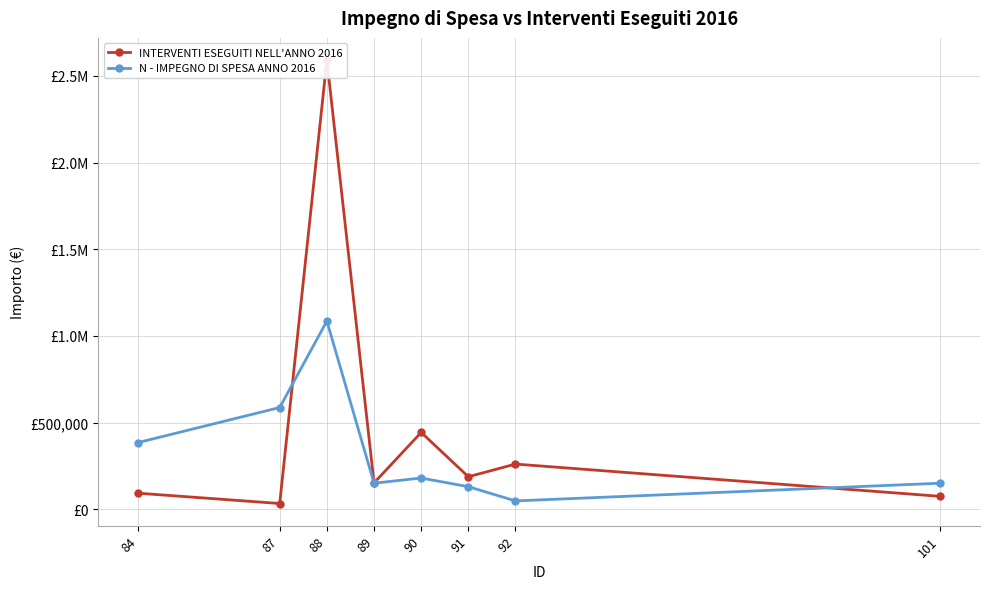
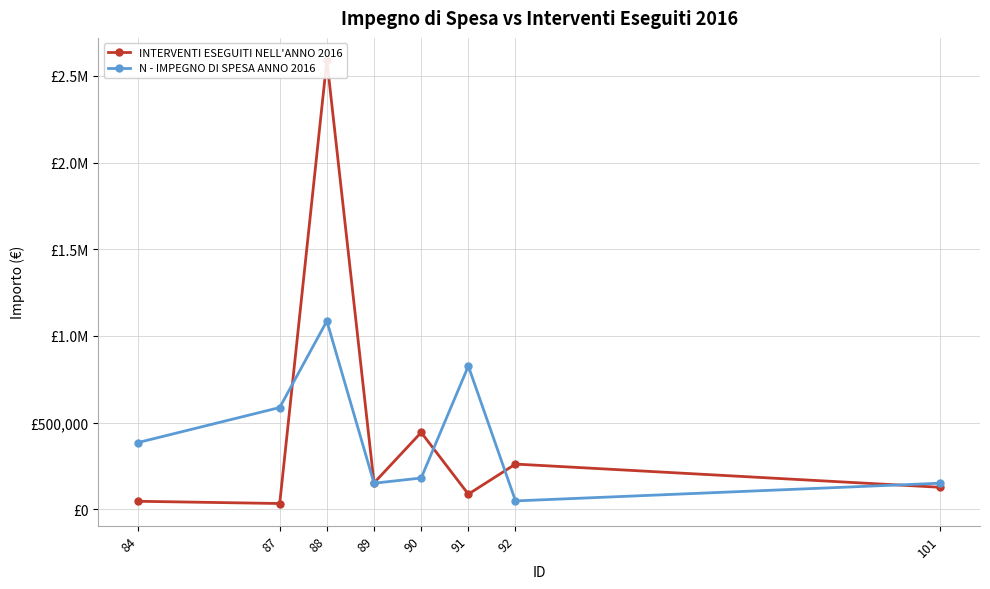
  {
    "INTERVENTI ESEGUITI NELL'ANNO 2016": {
-     "84": "£90,000",
+     "84": "£50,000",
      "87": "£30,000",
      "90": "£440,000",
-     "91": "£190,000",
+     "91": "£90,000",
      "92": "£260,000",
-     "101": "£70,000"
+     "101": "£130,000"
    },
    "N - IMPEGNO DI SPESA ANNO 2016": {
      "84": "£380,000",
      "87": "£590,000",
      "88": "£1,090,000",
      "90": "£180,000",
-     "91": "£130,000",
+     "91": "£830,000",
      "92": "£50,000",
      "101": "£150,000"
    }
  }
